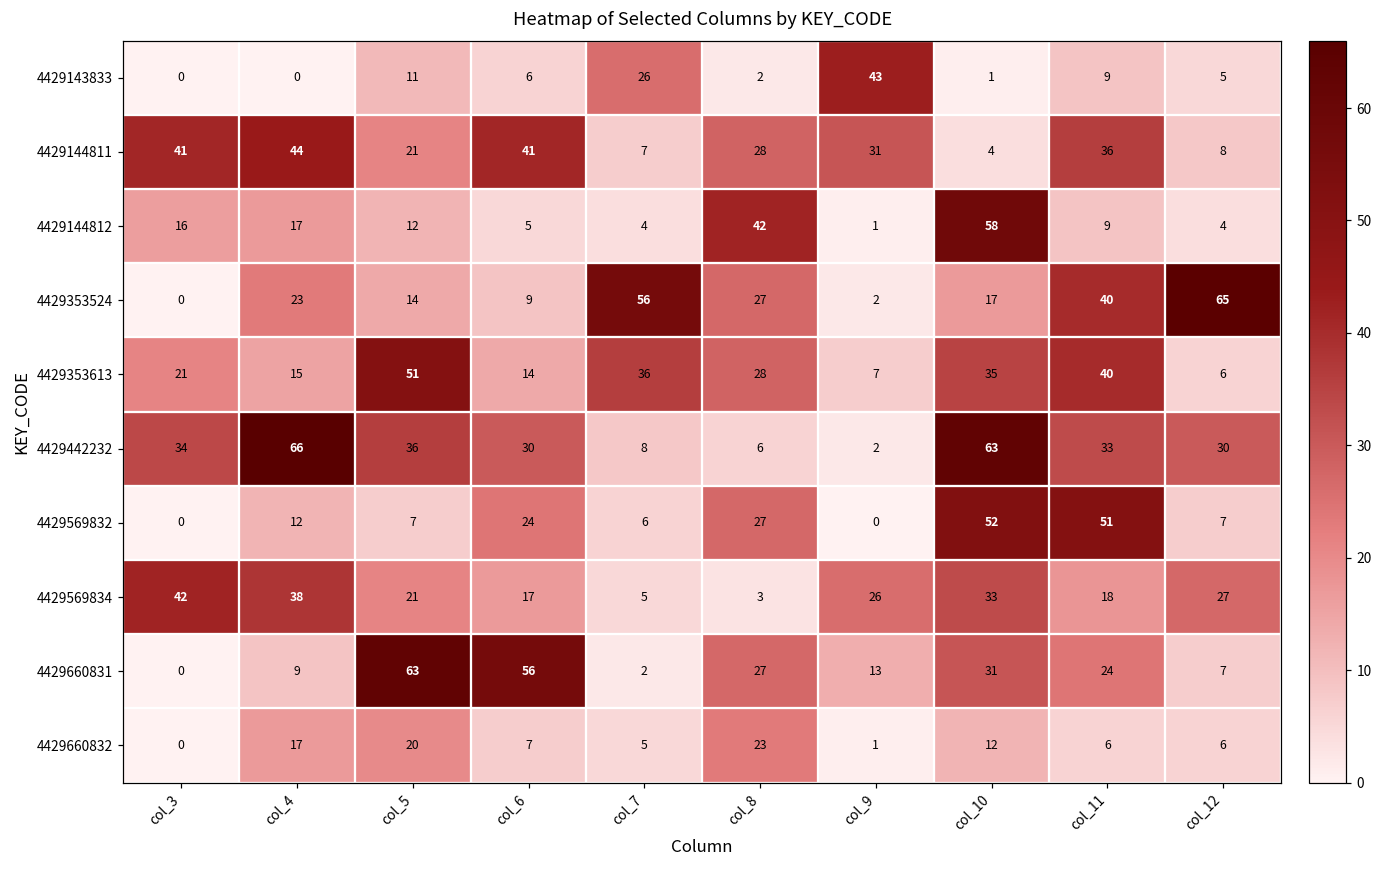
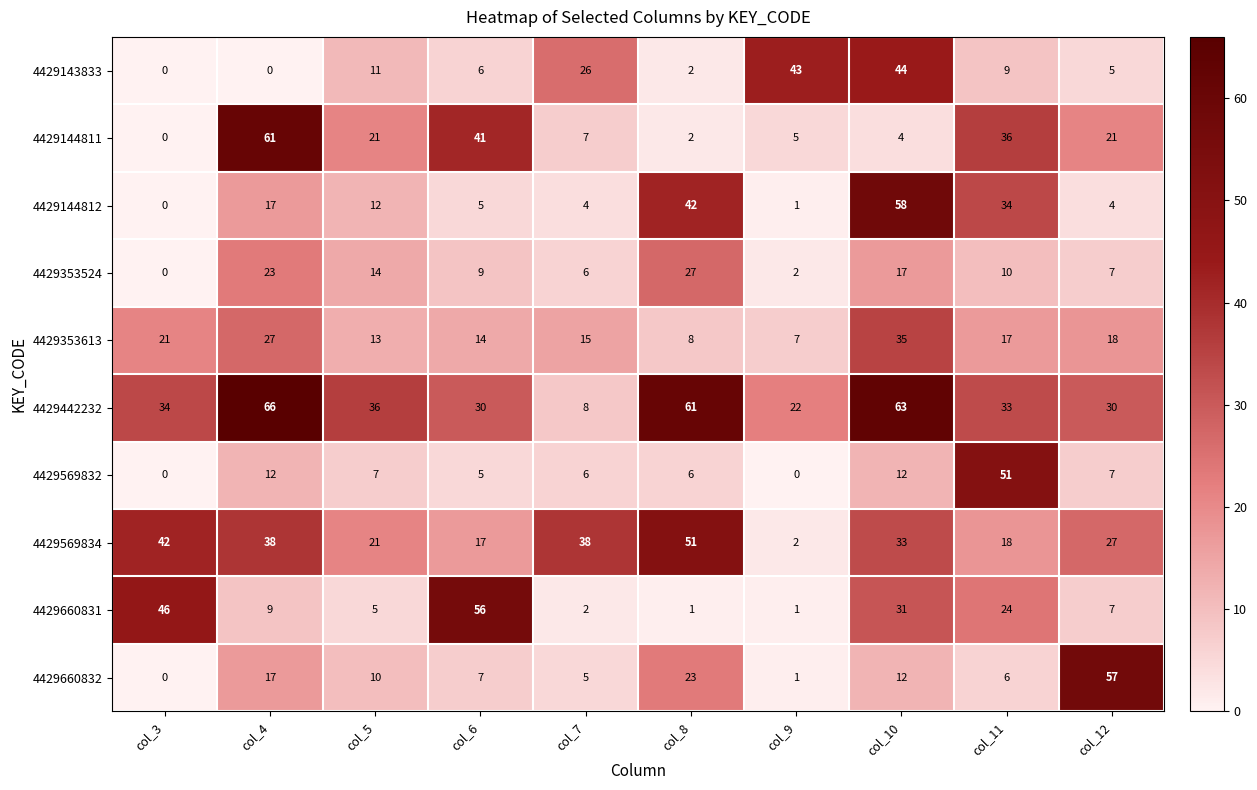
  {
    "4429143833": {
      "col_3": 0,
      "col_4": 0,
      "col_5": 11,
      "col_6": 6,
      "col_7": 26,
      "col_8": 2,
      "col_9": 43,
-     "col_10": 1,
+     "col_10": 44,
      "col_11": 9,
      "col_12": 5
    },
    "4429144811": {
-     "col_3": 41,
-     "col_4": 44,
+     "col_3": 0,
+     "col_4": 61,
      "col_5": 21,
      "col_6": 41,
      "col_7": 7,
-     "col_8": 28,
-     "col_9": 31,
+     "col_8": 2,
+     "col_9": 5,
      "col_10": 4,
      "col_11": 36,
-     "col_12": 8
+     "col_12": 21
    },
    "4429144812": {
-     "col_3": 16,
+     "col_3": 0,
      "col_4": 17,
      "col_5": 12,
      "col_6": 5,
      "col_7": 4,
      "col_8": 42,
      "col_9": 1,
      "col_10": 58,
-     "col_11": 9,
+     "col_11": 34,
      "col_12": 4
    },
    "4429353524": {
      "col_3": 0,
      "col_4": 23,
      "col_5": 14,
      "col_6": 9,
-     "col_7": 56,
+     "col_7": 6,
      "col_8": 27,
      "col_9": 2,
      "col_10": 17,
-     "col_11": 40,
-     "col_12": 65
+     "col_11": 10,
+     "col_12": 7
    },
    "4429353613": {
      "col_3": 21,
-     "col_4": 15,
-     "col_5": 51,
+     "col_4": 27,
+     "col_5": 13,
      "col_6": 14,
-     "col_7": 36,
-     "col_8": 28,
+     "col_7": 15,
+     "col_8": 8,
      "col_9": 7,
      "col_10": 35,
-     "col_11": 40,
-     "col_12": 6
+     "col_11": 17,
+     "col_12": 18
    },
    "4429442232": {
      "col_3": 34,
      "col_4": 66,
      "col_5": 36,
      "col_6": 30,
      "col_7": 8,
-     "col_8": 6,
-     "col_9": 2,
+     "col_8": 61,
+     "col_9": 22,
      "col_10": 63,
      "col_11": 33,
      "col_12": 30
    },
    "4429569832": {
      "col_3": 0,
      "col_4": 12,
      "col_5": 7,
-     "col_6": 24,
+     "col_6": 5,
      "col_7": 6,
-     "col_8": 27,
+     "col_8": 6,
      "col_9": 0,
-     "col_10": 52,
+     "col_10": 12,
      "col_11": 51,
      "col_12": 7
    },
    "4429569834": {
      "col_3": 42,
      "col_4": 38,
      "col_5": 21,
      "col_6": 17,
-     "col_7": 5,
-     "col_8": 3,
-     "col_9": 26,
+     "col_7": 38,
+     "col_8": 51,
+     "col_9": 2,
      "col_10": 33,
      "col_11": 18,
      "col_12": 27
    },
    "4429660831": {
-     "col_3": 0,
+     "col_3": 46,
      "col_4": 9,
-     "col_5": 63,
+     "col_5": 5,
      "col_6": 56,
      "col_7": 2,
-     "col_8": 27,
-     "col_9": 13,
+     "col_8": 1,
+     "col_9": 1,
      "col_10": 31,
      "col_11": 24,
      "col_12": 7
    },
    "4429660832": {
      "col_3": 0,
      "col_4": 17,
-     "col_5": 20,
+     "col_5": 10,
      "col_6": 7,
      "col_7": 5,
      "col_8": 23,
      "col_9": 1,
      "col_10": 12,
      "col_11": 6,
-     "col_12": 6
+     "col_12": 57
    }
  }
